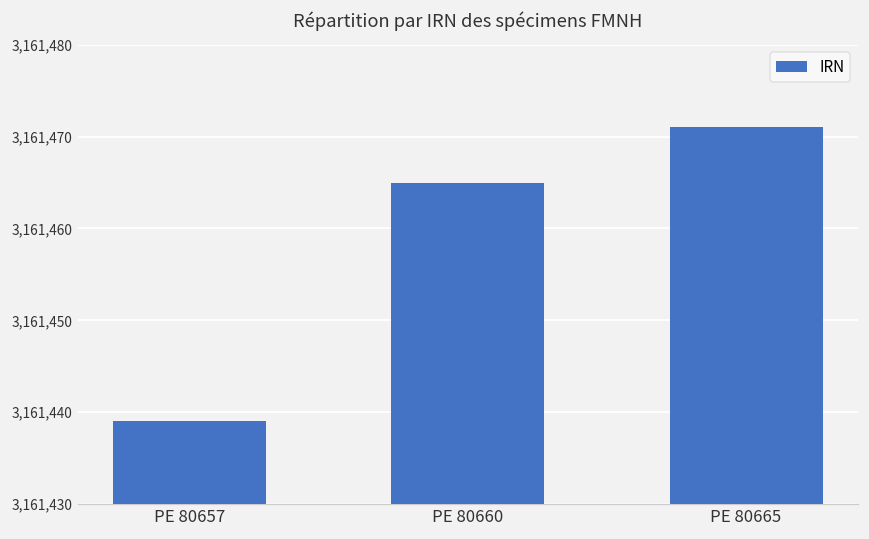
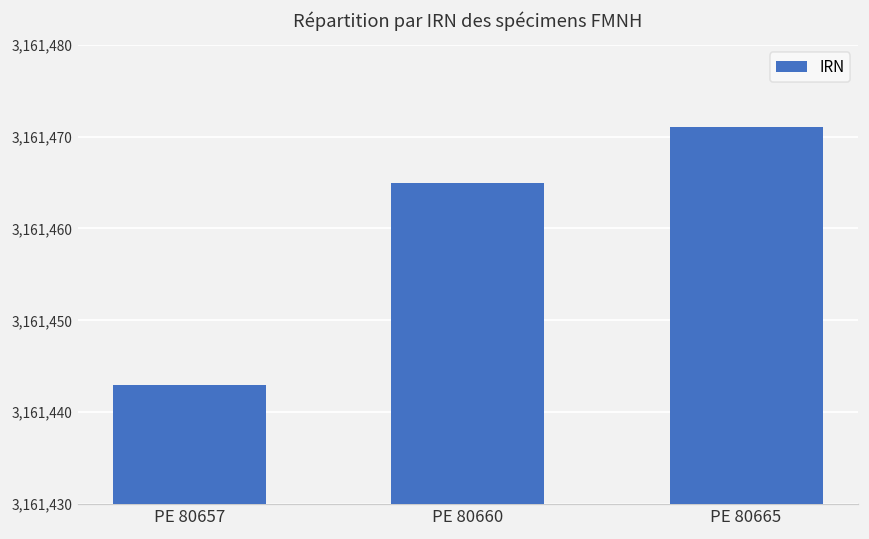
  {
-   "PE 80657": "3,161,439",
+   "PE 80657": "3,161,443",
    "PE 80660": "3,161,465",
    "PE 80665": "3,161,471"
  }
